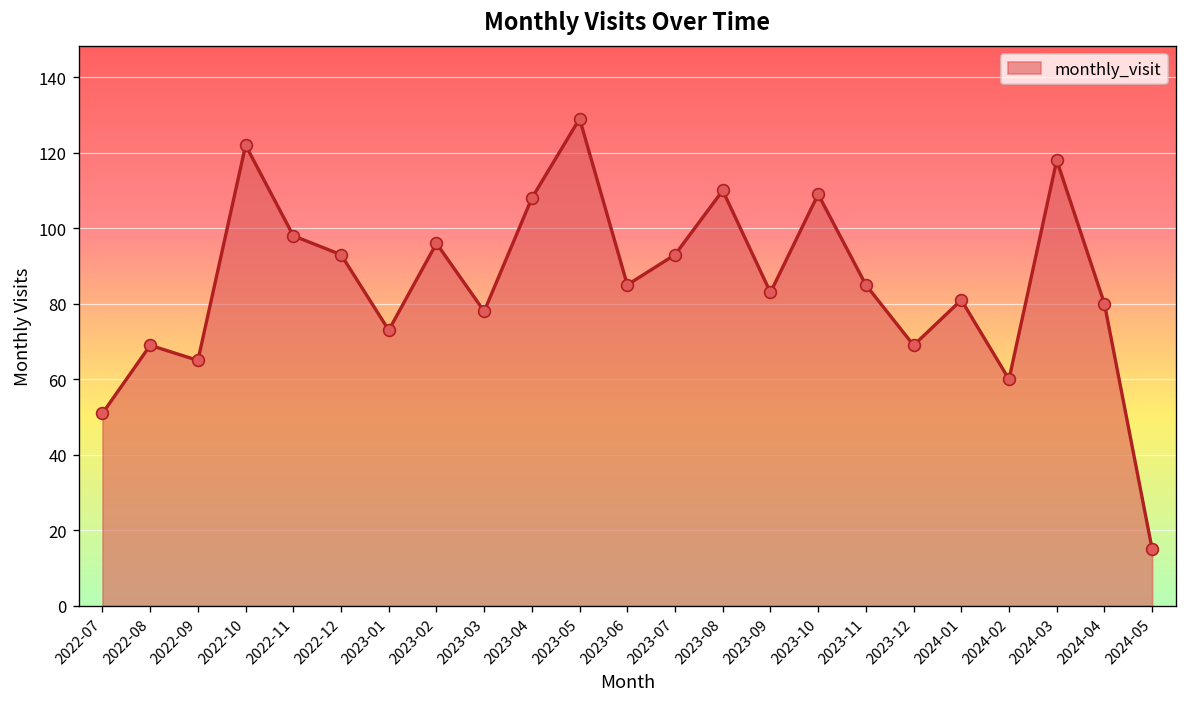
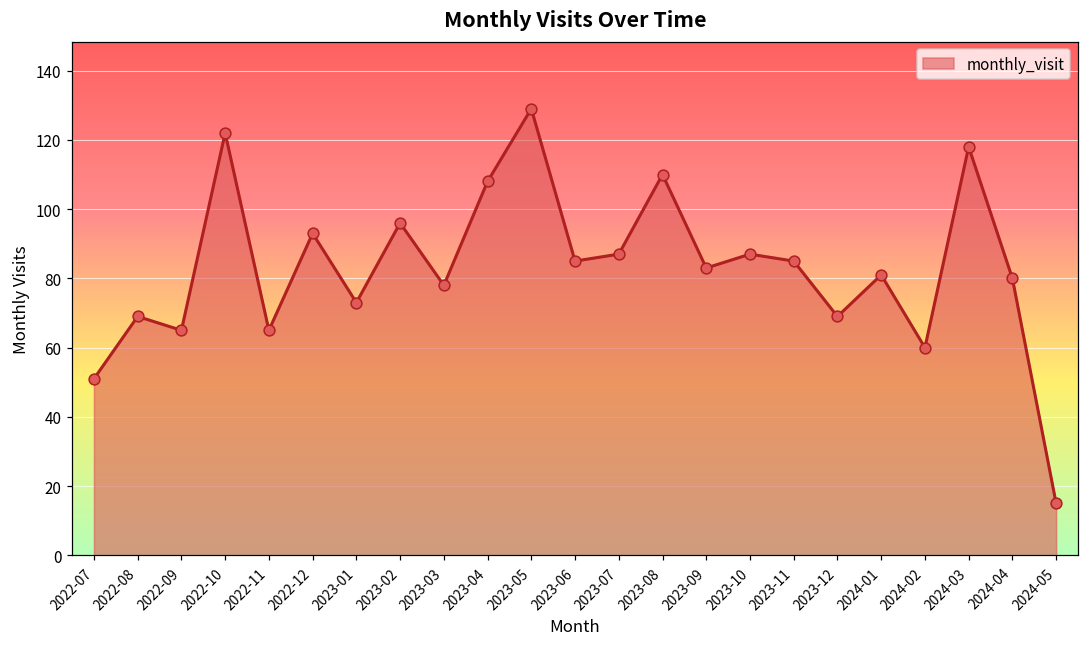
  {
    "2022-07": 51,
    "2022-08": 69,
    "2022-09": 65,
    "2022-10": 122,
-   "2022-11": 98,
+   "2022-11": 65,
    "2022-12": 93,
    "2023-01": 73,
    "2023-02": 96,
    "2023-03": 78,
    "2023-04": 108,
    "2023-05": 129,
    "2023-06": 85,
-   "2023-07": 93,
+   "2023-07": 87,
    "2023-08": 110,
    "2023-09": 83,
-   "2023-10": 109,
+   "2023-10": 87,
    "2023-11": 85,
    "2023-12": 69,
    "2024-01": 81,
    "2024-02": 60,
    "2024-03": 118,
    "2024-04": 80,
    "2024-05": 15
  }
